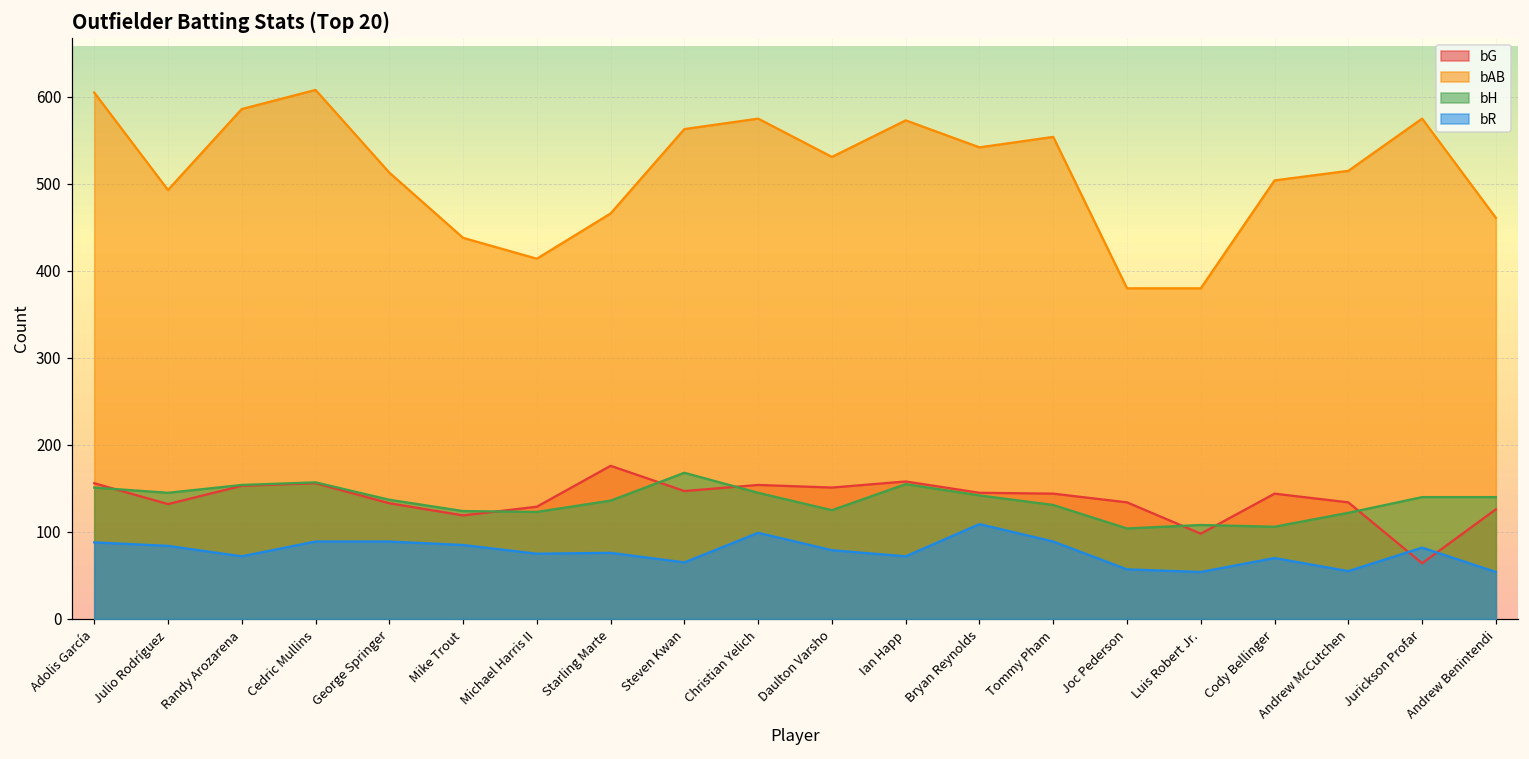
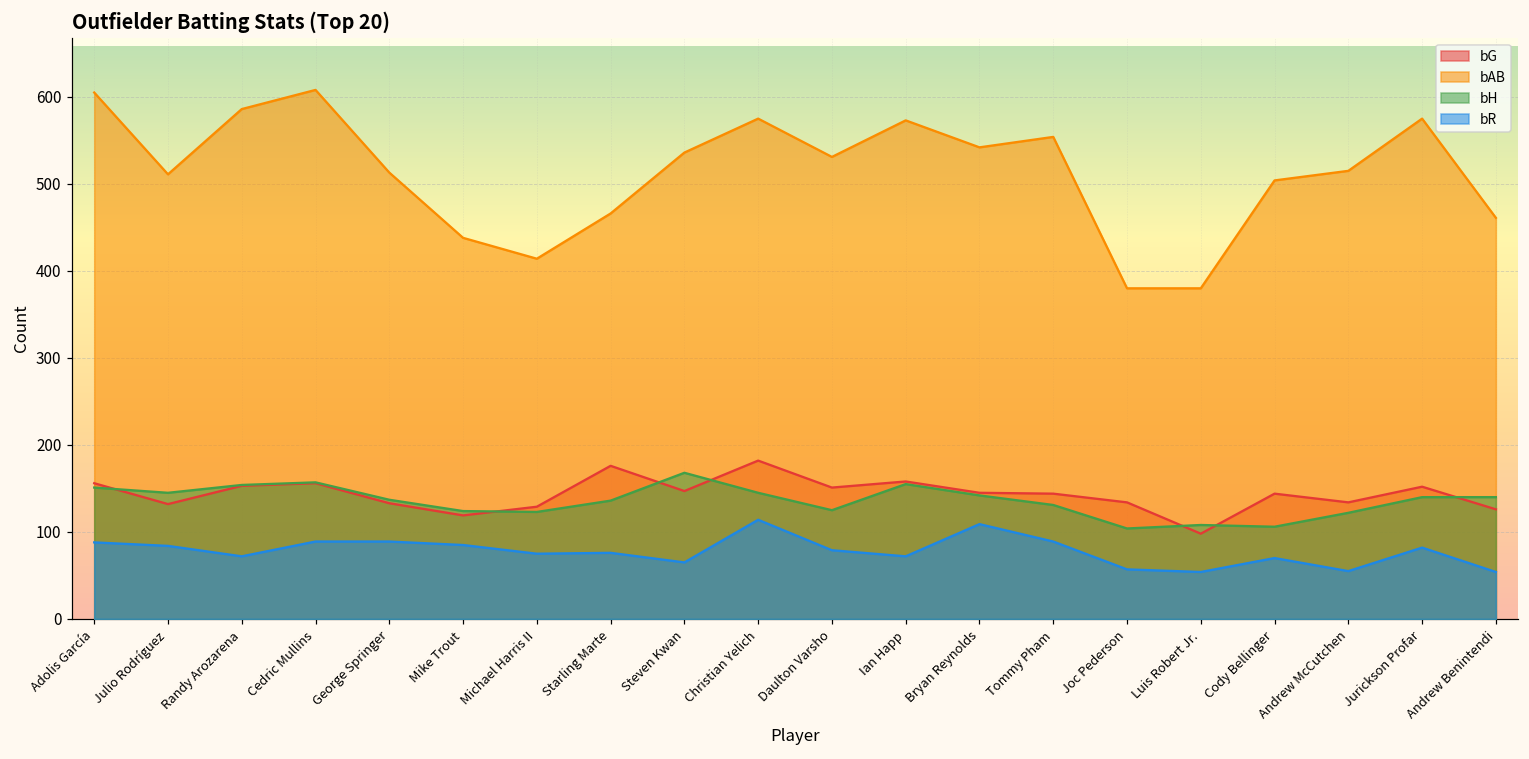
  {
    "bG": {
      "Adolis García": 160,
      "Julio Rodríguez": 130,
      "George Springer": 130,
      "Mike Trout": 120,
      "Michael Harris II": 130,
      "Starling Marte": 180,
      "Steven Kwan": 150,
-     "Christian Yelich": 150,
+     "Christian Yelich": 180,
      "Daulton Varsho": 150,
      "Tommy Pham": 140,
      "Joc Pederson": 130,
      "Luis Robert Jr.": 100,
      "Cody Bellinger": 140,
      "Andrew McCutchen": 130,
-     "Jurickson Profar": 60,
+     "Jurickson Profar": 150,
      "Andrew Benintendi": 130
    },
    "bAB": {
      "Adolis García": 610,
-     "Julio Rodríguez": 490,
+     "Julio Rodríguez": 510,
      "Randy Arozarena": 590,
      "Cedric Mullins": 610,
      "George Springer": 510,
      "Mike Trout": 440,
      "Michael Harris II": 410,
      "Starling Marte": 470,
-     "Steven Kwan": 560,
+     "Steven Kwan": 540,
      "Christian Yelich": 580,
      "Daulton Varsho": 530,
      "Ian Happ": 570,
      "Bryan Reynolds": 540,
      "Tommy Pham": 550,
      "Joc Pederson": 380,
      "Luis Robert Jr.": 380,
      "Cody Bellinger": 500,
      "Andrew McCutchen": 520,
      "Jurickson Profar": 580,
      "Andrew Benintendi": 460
    },
    "bH": {
      "Adolis García": 150,
      "Julio Rodríguez": 150,
      "George Springer": 140,
      "Mike Trout": 120,
      "Michael Harris II": 120,
      "Starling Marte": 140,
      "Steven Kwan": 170,
      "Christian Yelich": 150,
      "Daulton Varsho": 130,
      "Tommy Pham": 130,
      "Joc Pederson": 100,
      "Luis Robert Jr.": 110,
      "Cody Bellinger": 110,
      "Andrew McCutchen": 120,
      "Jurickson Profar": 140,
      "Andrew Benintendi": 140
    },
    "bR": {
      "Adolis García": 90,
      "Julio Rodríguez": 80,
      "Randy Arozarena": 70,
      "Cedric Mullins": 90,
      "George Springer": 90,
      "Mike Trout": 90,
      "Michael Harris II": 80,
      "Starling Marte": 80,
      "Steven Kwan": 70,
-     "Christian Yelich": 100,
+     "Christian Yelich": 110,
      "Daulton Varsho": 80,
      "Ian Happ": 70,
      "Bryan Reynolds": 110,
      "Tommy Pham": 90,
      "Joc Pederson": 60,
      "Luis Robert Jr.": 50,
      "Cody Bellinger": 70,
      "Andrew McCutchen": 60,
      "Jurickson Profar": 80,
      "Andrew Benintendi": 50
    }
  }
